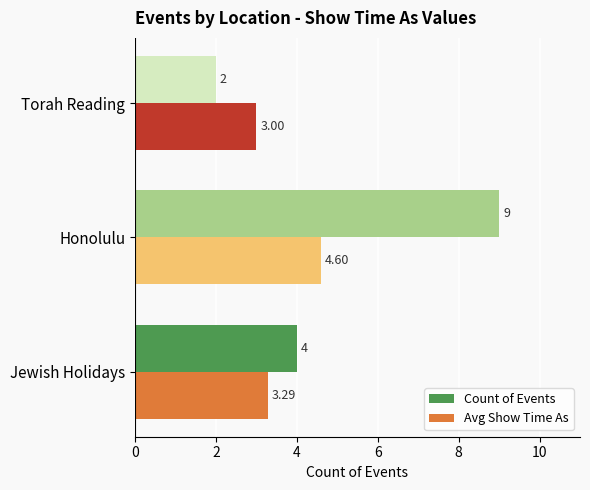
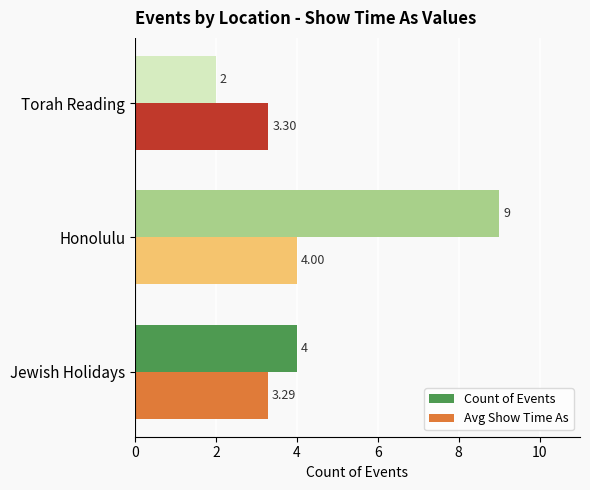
  {
    "Count of Events": {
      "Torah Reading": 2,
      "Honolulu": 9,
      "Jewish Holidays": 4
    },
    "Avg Show Time As": {
-     "Torah Reading": 3.00,
-     "Honolulu": 4.60,
+     "Torah Reading": 3.30,
+     "Honolulu": 4.00,
      "Jewish Holidays": 3.29
    }
  }
